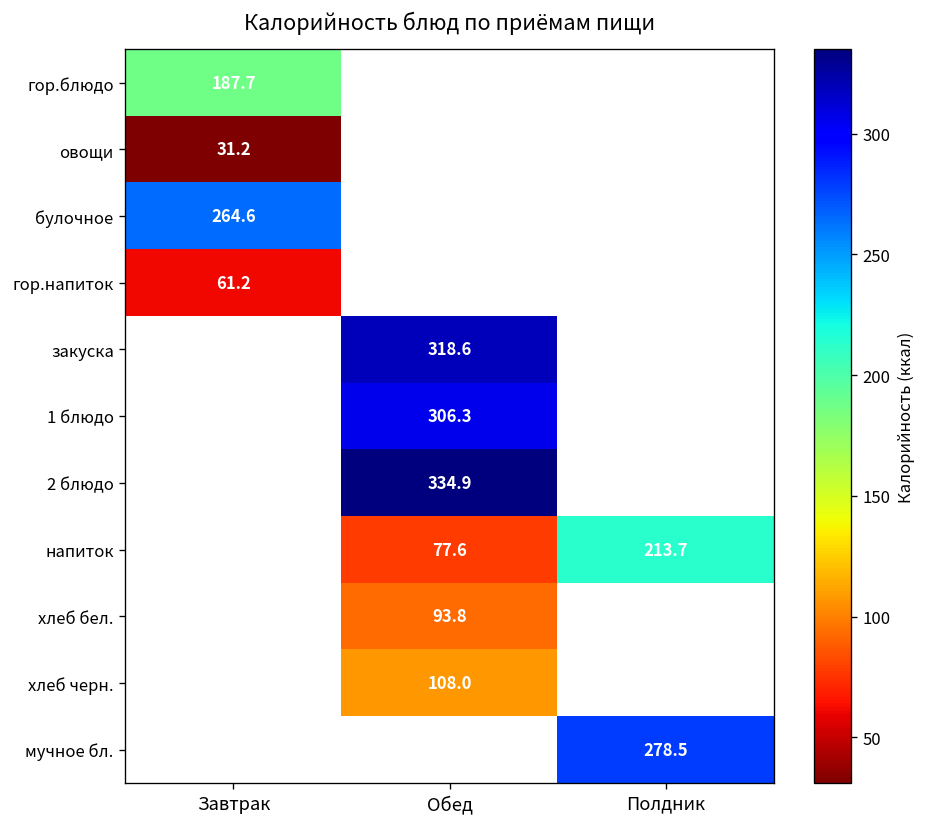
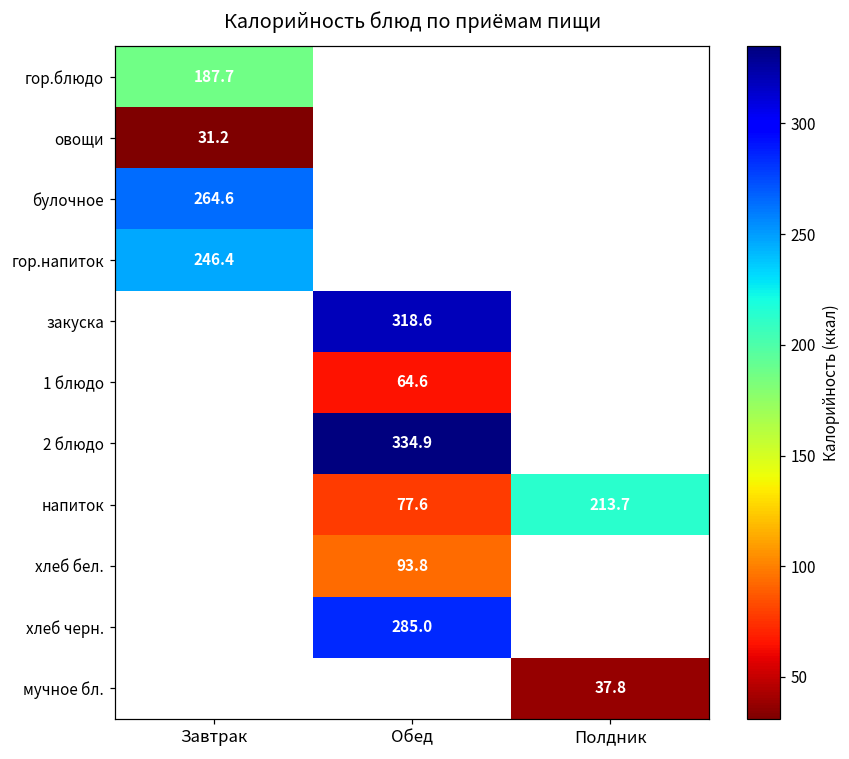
  {
    "гор.блюдо": {
      "Завтрак": 187.7
    },
    "овощи": {
      "Завтрак": 31.2
    },
    "булочное": {
      "Завтрак": 264.6
    },
    "гор.напиток": {
-     "Завтрак": 61.2
+     "Завтрак": 246.4
    },
    "закуска": {
      "Обед": 318.6
    },
    "1 блюдо": {
-     "Обед": 306.3
+     "Обед": 64.6
    },
    "2 блюдо": {
      "Обед": 334.9
    },
    "напиток": {
      "Обед": 77.6,
      "Полдник": 213.7
    },
    "хлеб бел.": {
      "Обед": 93.8
    },
    "хлеб черн.": {
-     "Обед": 108.0
+     "Обед": 285.0
    },
    "мучное бл.": {
-     "Полдник": 278.5
+     "Полдник": 37.8
    }
  }
